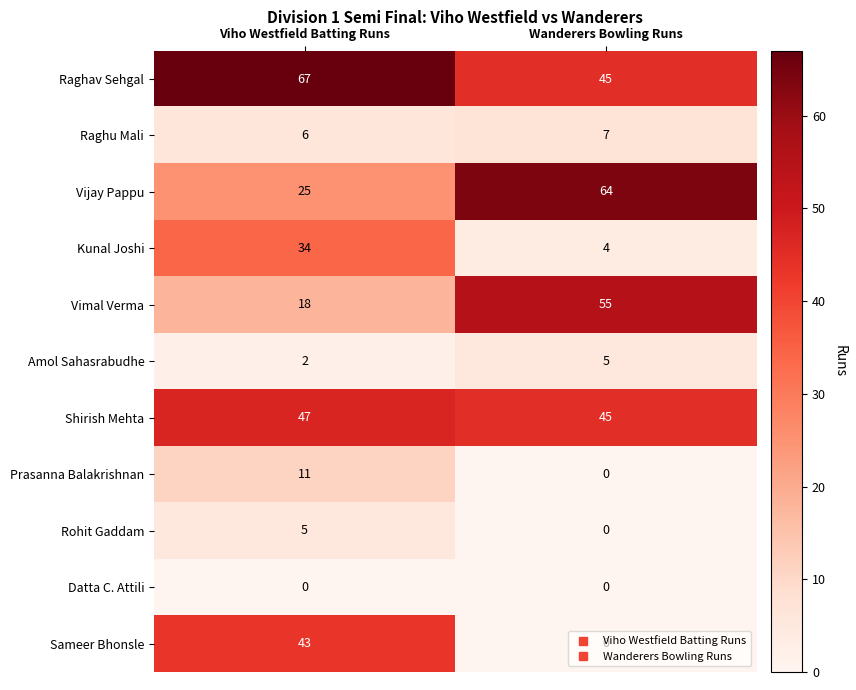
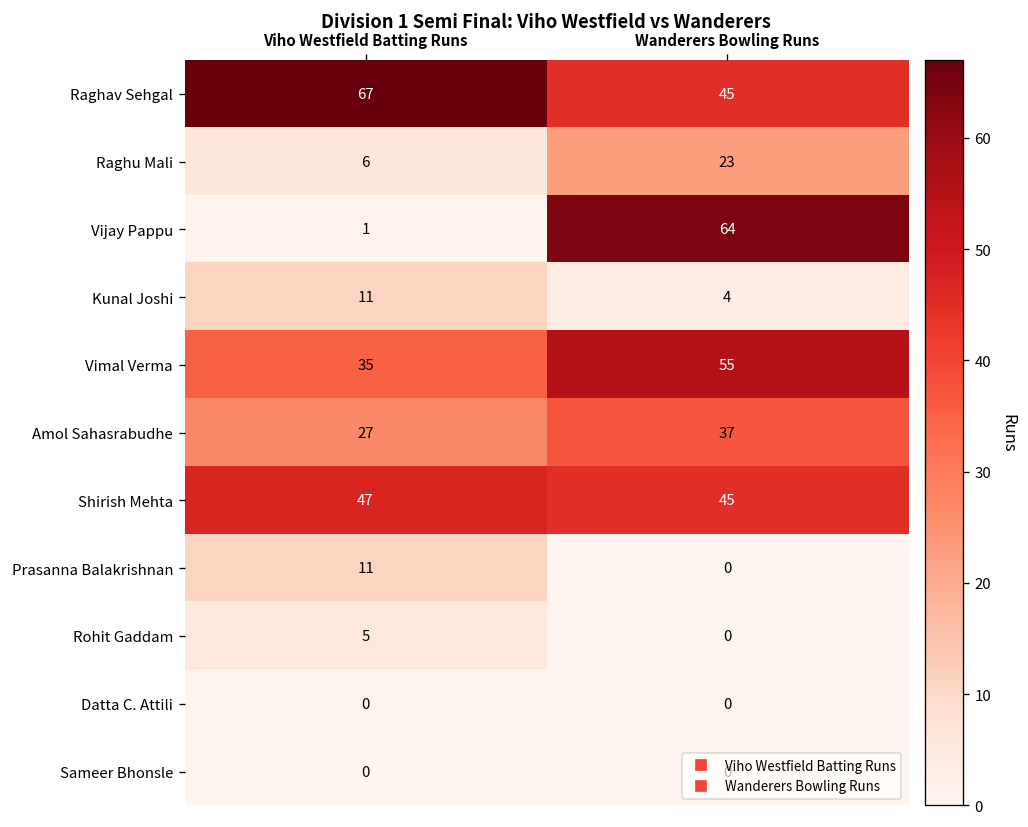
  {
    "Raghav Sehgal": {
      "Viho Westfield Batting Runs": 67,
      "Wanderers Bowling Runs": 45
    },
    "Raghu Mali": {
      "Viho Westfield Batting Runs": 6,
-     "Wanderers Bowling Runs": 7
+     "Wanderers Bowling Runs": 23
    },
    "Vijay Pappu": {
-     "Viho Westfield Batting Runs": 25,
+     "Viho Westfield Batting Runs": 1,
      "Wanderers Bowling Runs": 64
    },
    "Kunal Joshi": {
-     "Viho Westfield Batting Runs": 34,
+     "Viho Westfield Batting Runs": 11,
      "Wanderers Bowling Runs": 4
    },
    "Vimal Verma": {
-     "Viho Westfield Batting Runs": 18,
+     "Viho Westfield Batting Runs": 35,
      "Wanderers Bowling Runs": 55
    },
    "Amol Sahasrabudhe": {
-     "Viho Westfield Batting Runs": 2,
-     "Wanderers Bowling Runs": 5
+     "Viho Westfield Batting Runs": 27,
+     "Wanderers Bowling Runs": 37
    },
    "Shirish Mehta": {
      "Viho Westfield Batting Runs": 47,
      "Wanderers Bowling Runs": 45
    },
    "Prasanna Balakrishnan": {
      "Viho Westfield Batting Runs": 11,
      "Wanderers Bowling Runs": 0
    },
    "Rohit Gaddam": {
      "Viho Westfield Batting Runs": 5,
      "Wanderers Bowling Runs": 0
    },
    "Datta C. Attili": {
      "Viho Westfield Batting Runs": 0,
      "Wanderers Bowling Runs": 0
    },
    "Sameer Bhonsle": {
-     "Viho Westfield Batting Runs": 43
+     "Viho Westfield Batting Runs": 0
    }
  }
